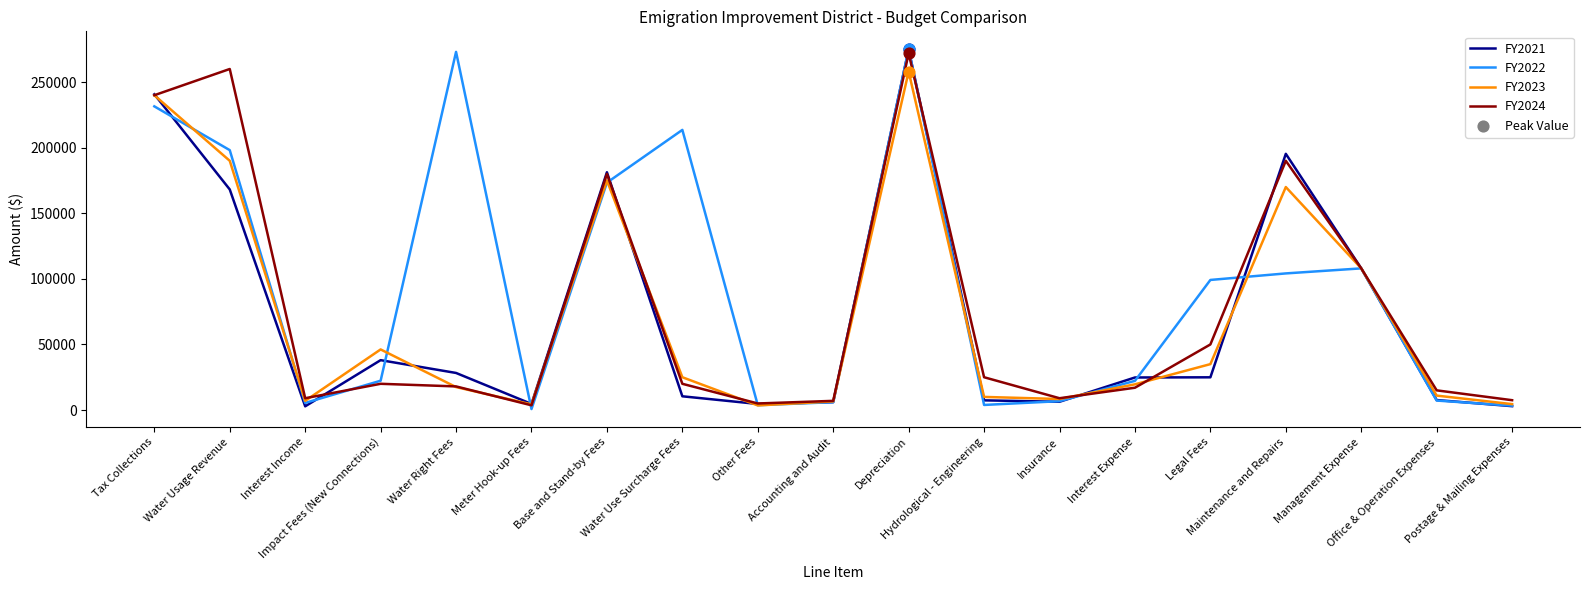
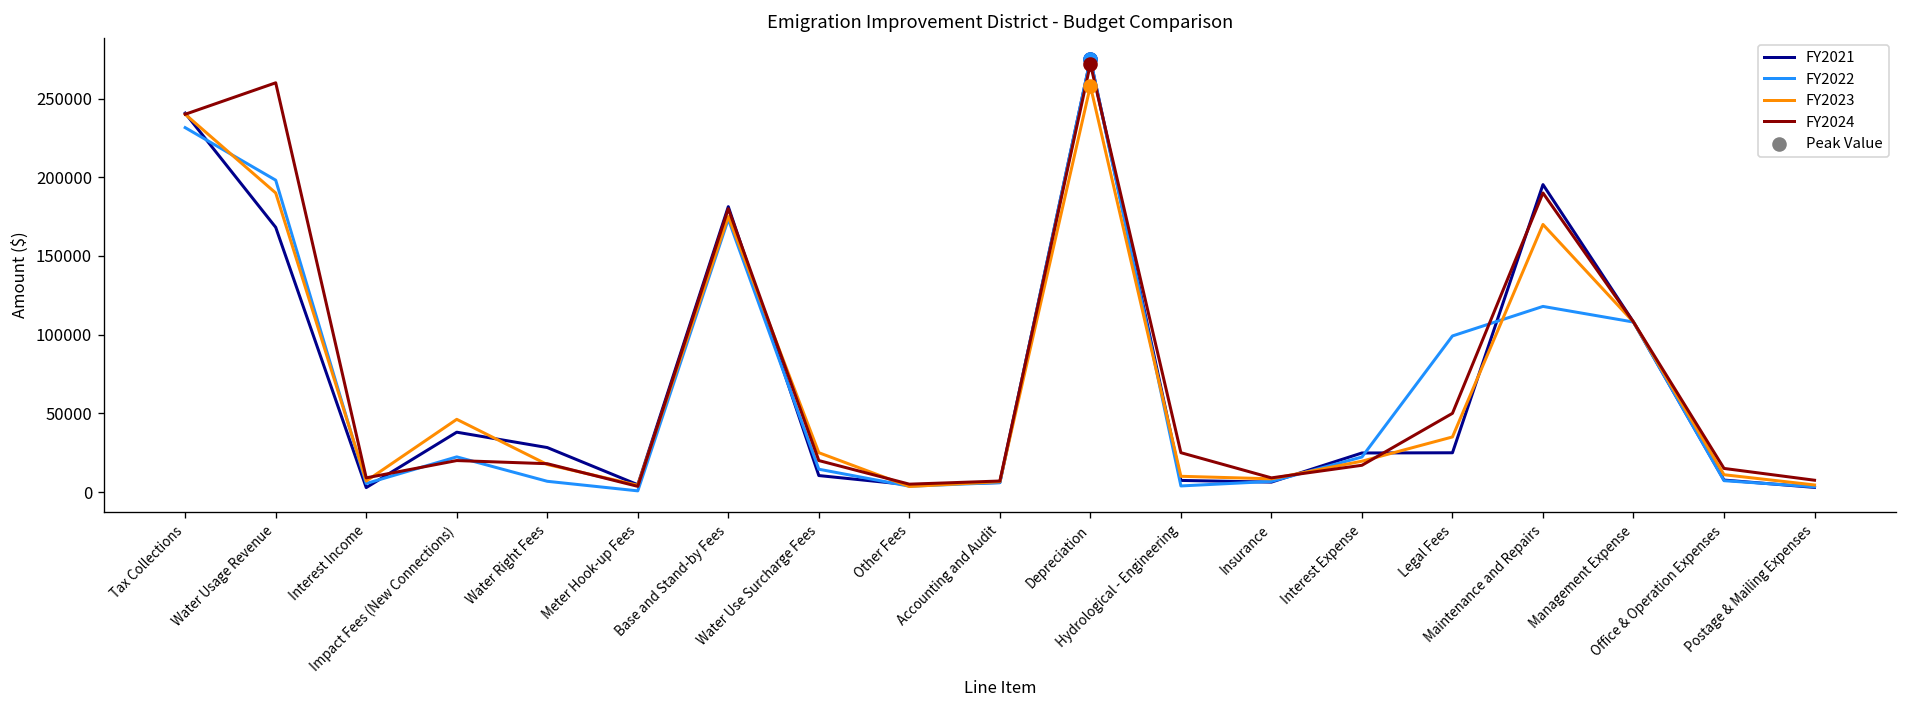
  {
    "FY2022": {
      "Tax Collections": 232000,
      "Water Usage Revenue": 198000,
      "Impact Fees (New Connections)": 22000,
-     "Water Right Fees": 273000,
+     "Water Right Fees": 7000,
      "Meter Hook-up Fees": 1000,
-     "Water Use Surcharge Fees": 214000,
+     "Water Use Surcharge Fees": 15000,
      "Hydrological - Engineering": 4000,
      "Interest Expense": 22000,
      "Legal Fees": 99000,
-     "Maintenance and Repairs": 104000
+     "Maintenance and Repairs": 118000
    }
  }
